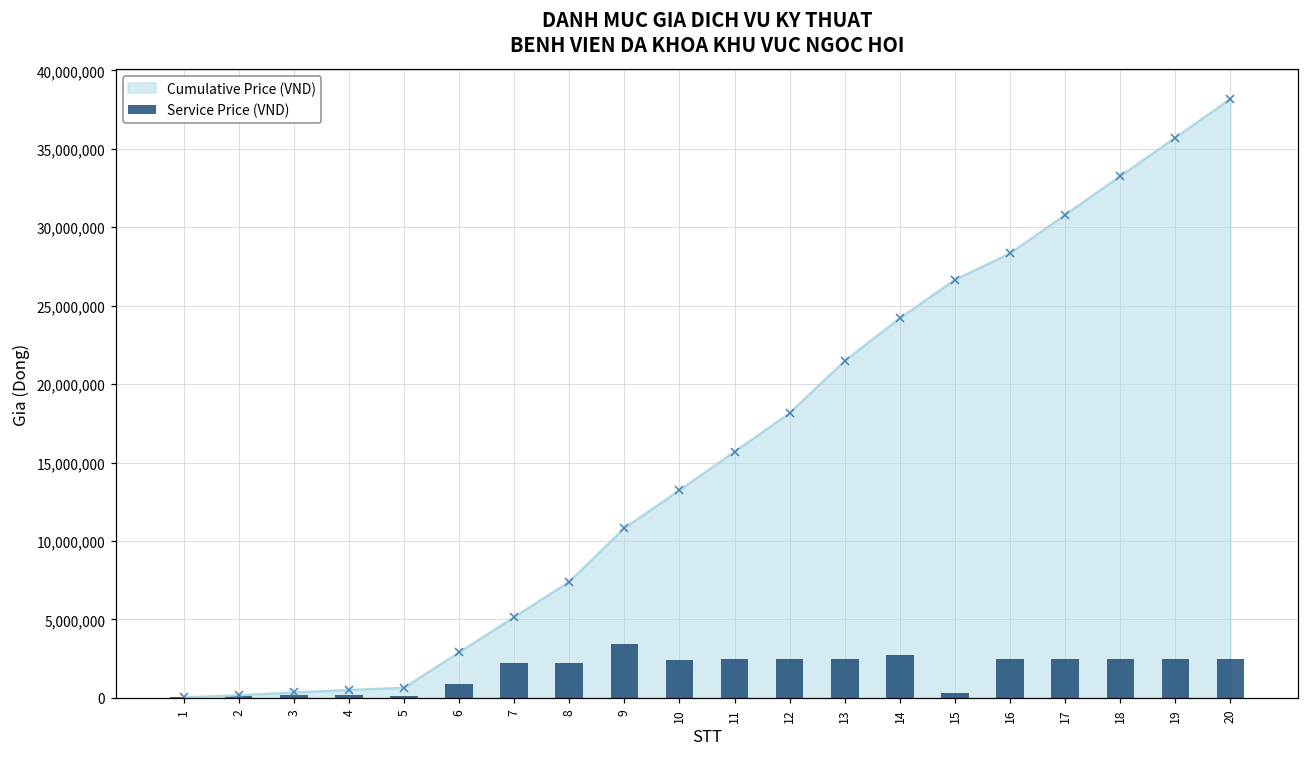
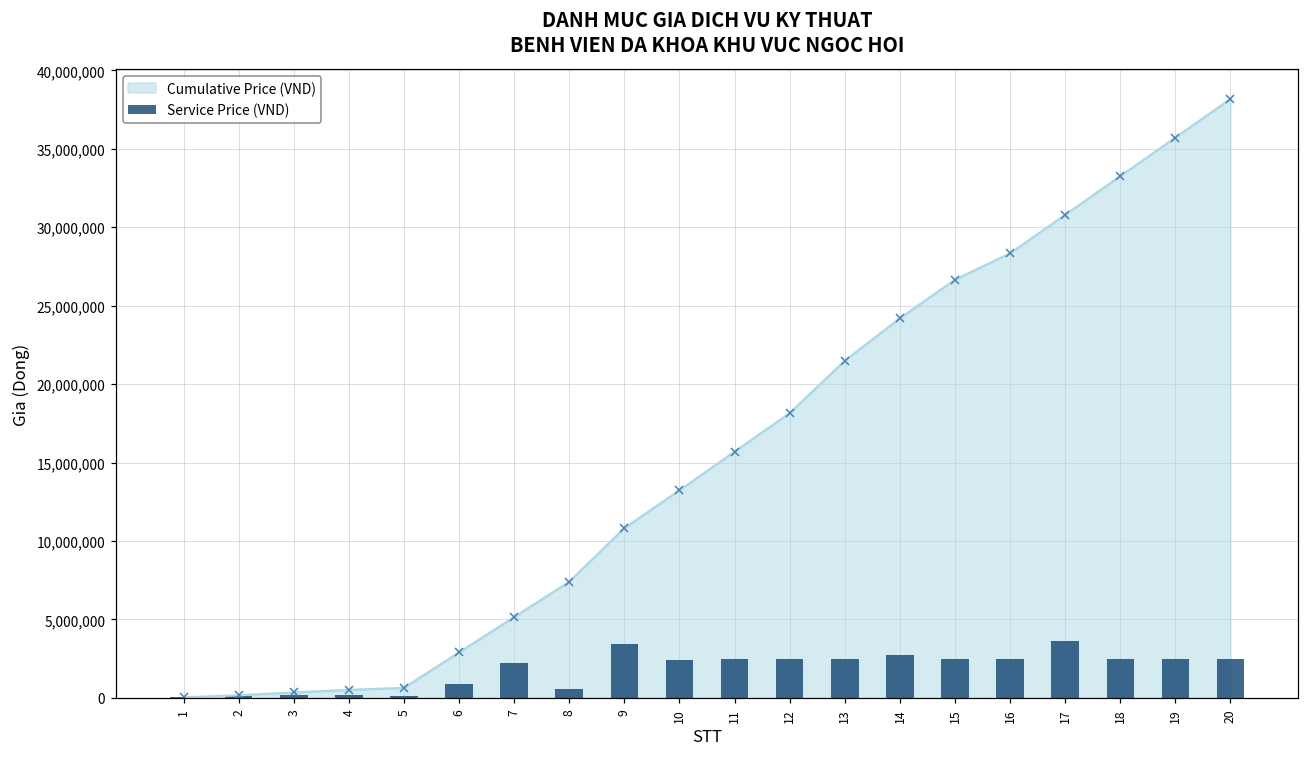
  {
    "Cumulative Price (VND)": {
      "1": "0",
      "2": "200,000",
      "3": "300,000",
      "4": "500,000",
      "5": "600,000",
      "6": "2,900,000",
      "7": "5,100,000",
      "8": "7,400,000",
      "9": "10,800,000",
      "10": "13,200,000",
      "11": "15,700,000",
      "12": "18,200,000",
      "13": "21,500,000",
      "14": "24,200,000",
      "15": "26,700,000",
      "16": "28,300,000",
      "17": "30,800,000",
      "18": "33,300,000",
      "19": "35,700,000",
      "20": "38,200,000"
    },
    "Service Price (VND)": {
      "3": "200,000",
      "6": "900,000",
      "7": "2,300,000",
-     "8": "2,300,000",
+     "8": "500,000",
      "9": "3,400,000",
      "10": "2,400,000",
      "11": "2,500,000",
      "12": "2,500,000",
      "13": "2,500,000",
      "14": "2,700,000",
-     "15": "300,000",
+     "15": "2,500,000",
      "16": "2,500,000",
-     "17": "2,500,000",
+     "17": "3,700,000",
      "18": "2,500,000",
      "19": "2,500,000",
      "20": "2,500,000"
    }
  }
